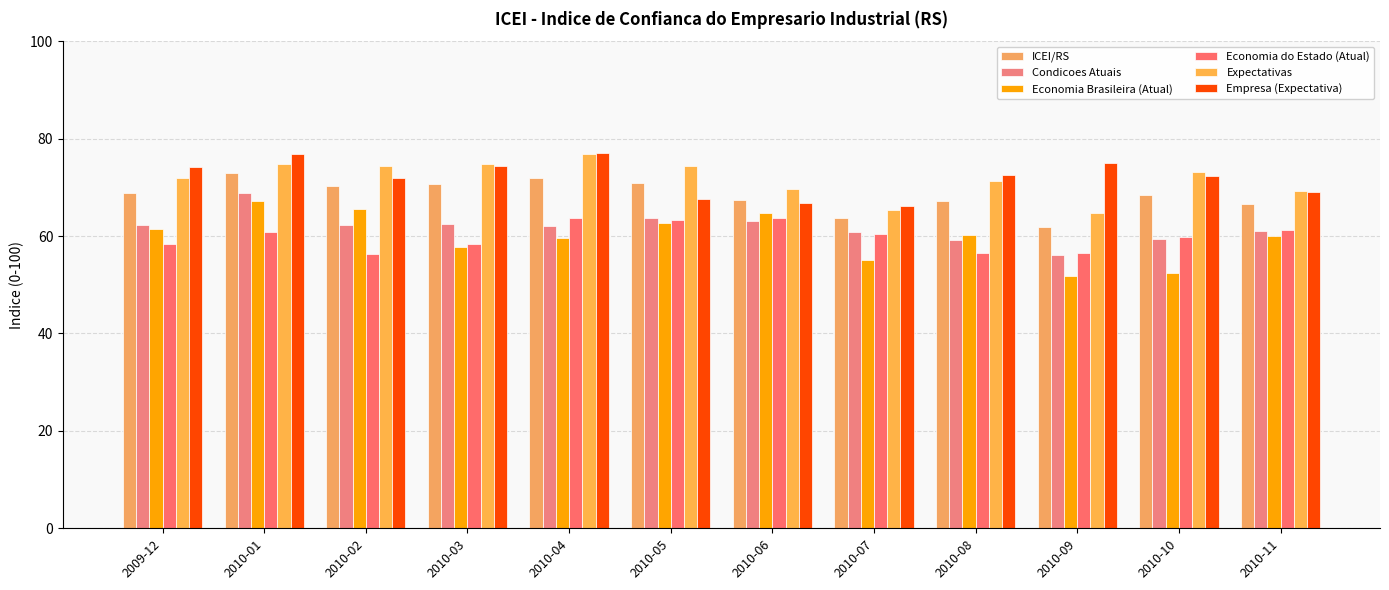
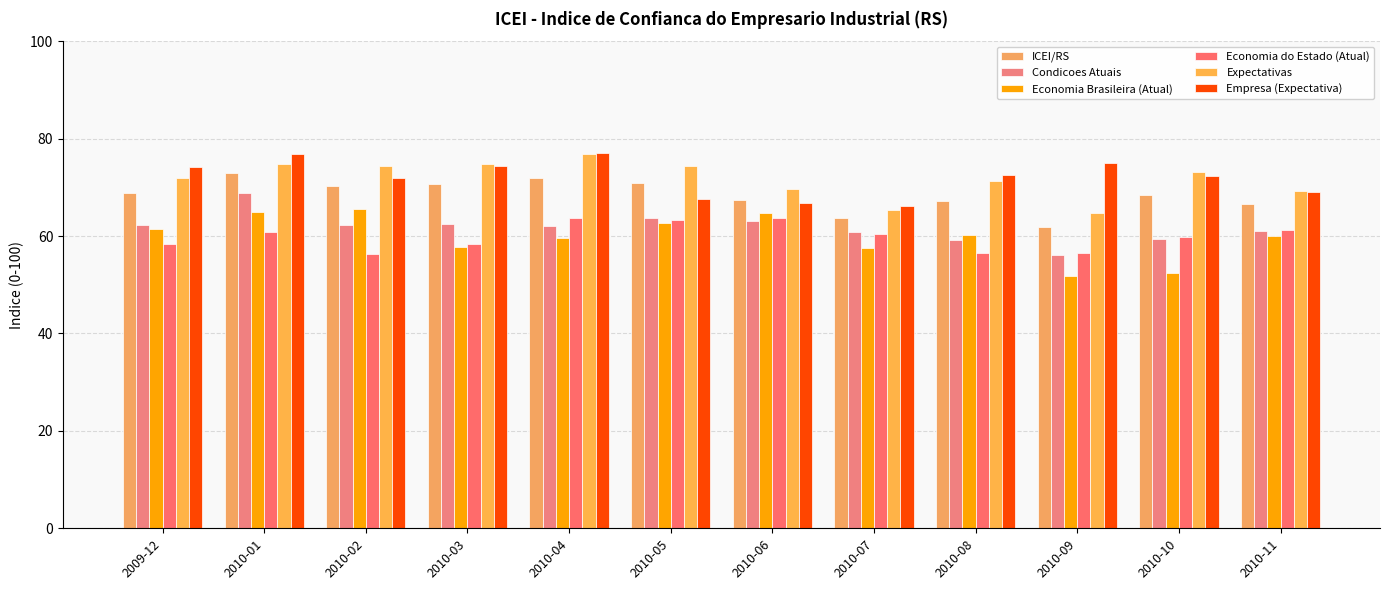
  {
    "Economia Brasileira (Atual)": {
      "2009-12": 61,
-     "2010-01": 67,
+     "2010-01": 65,
      "2010-02": 66,
      "2010-03": 58,
      "2010-04": 60,
      "2010-05": 63,
      "2010-06": 65,
-     "2010-07": 55,
+     "2010-07": 58,
      "2010-08": 60,
      "2010-09": 52,
      "2010-10": 52,
      "2010-11": 60
    },
    "Empresa (Expectativa)": {
      "2009-12": 74,
      "2010-01": 77,
      "2010-02": 72,
      "2010-03": 74,
      "2010-04": 77,
      "2010-05": 68,
      "2010-06": 67,
      "2010-07": 66,
      "2010-08": 73,
      "2010-09": 75,
      "2010-10": 72,
      "2010-11": 69
    }
  }
